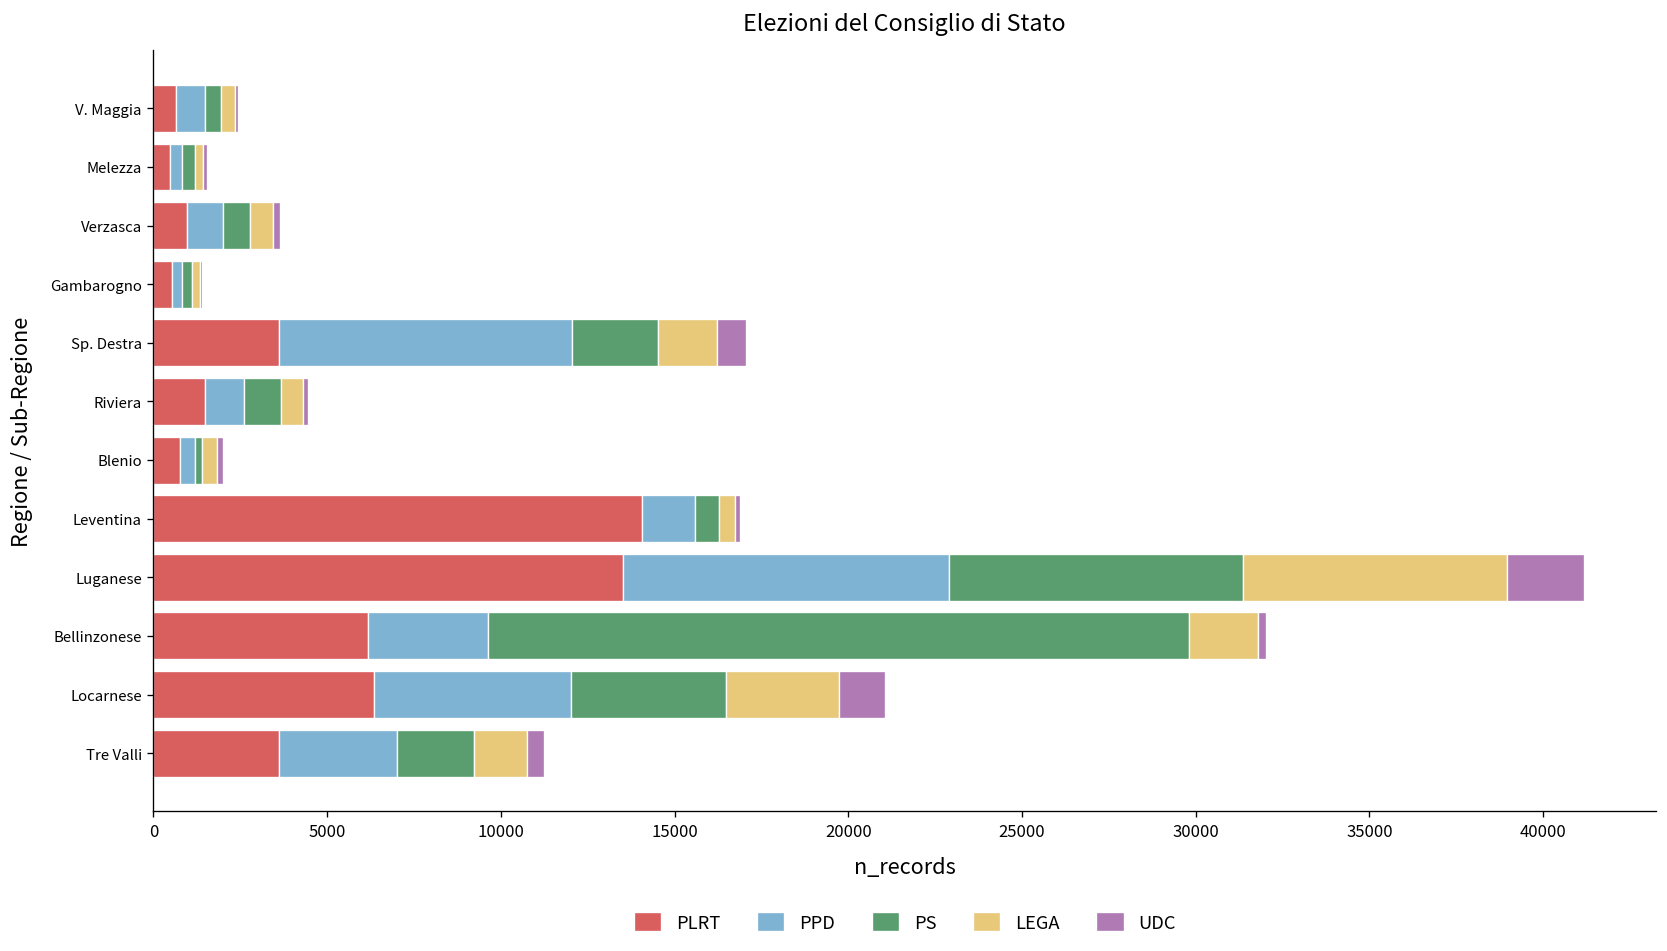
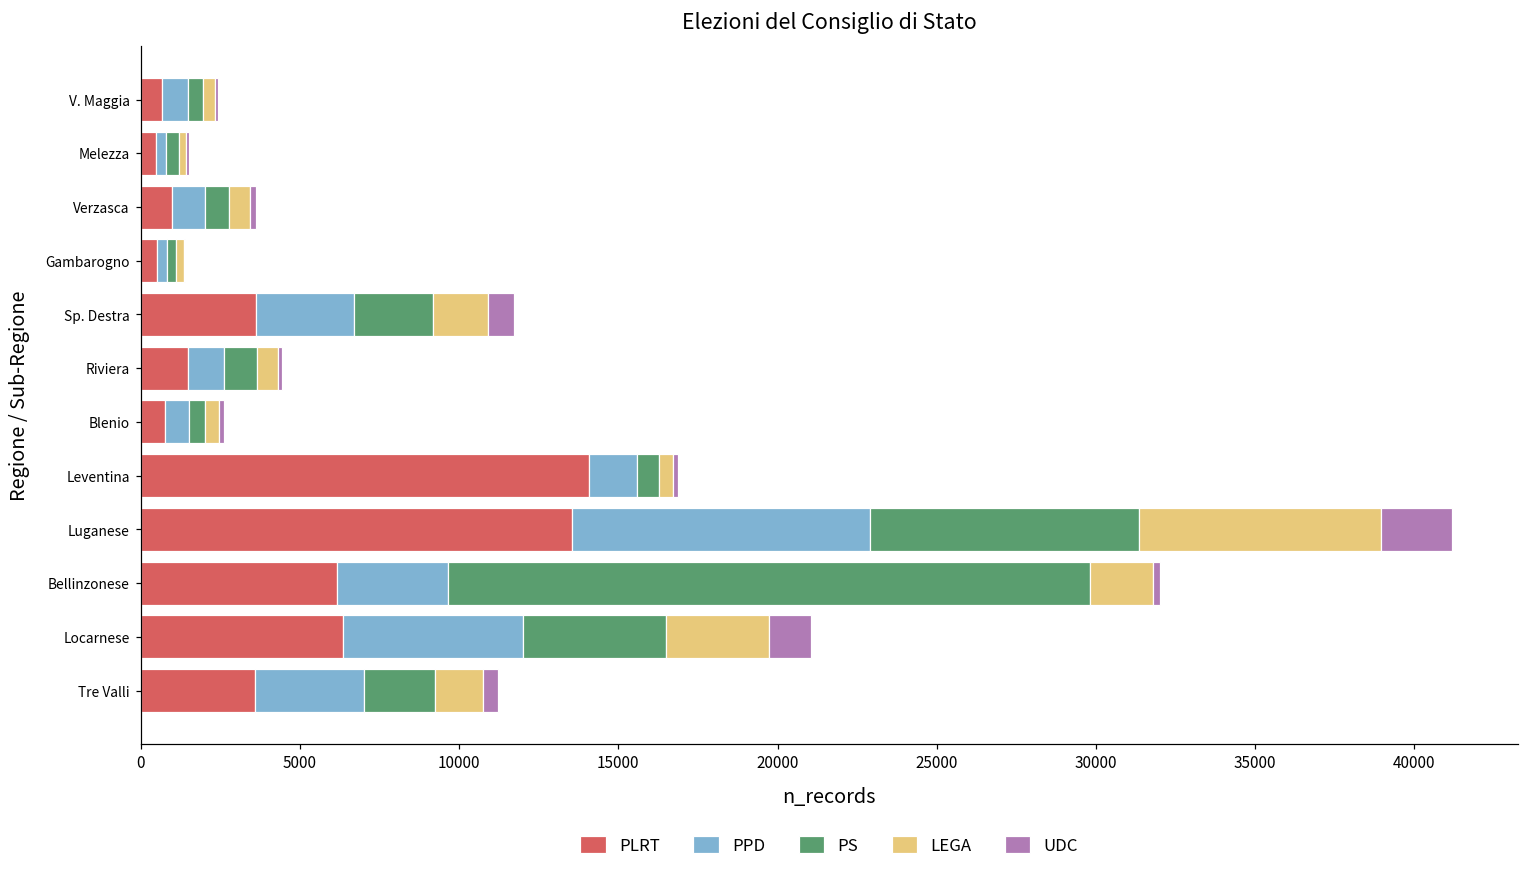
  {
    "PLRT": {
      "V. Maggia": 700,
      "Melezza": 500,
      "Verzasca": 1000,
      "Gambarogno": 500,
      "Sp. Destra": 3600,
      "Riviera": 1500,
      "Blenio": 800,
      "Leventina": 14100,
      "Luganese": 13500,
      "Bellinzonese": 6200,
      "Locarnese": 6400,
      "Tre Valli": 3600
    },
    "PPD": {
      "V. Maggia": 800,
      "Melezza": 300,
      "Verzasca": 1000,
      "Gambarogno": 300,
-     "Sp. Destra": 8400,
+     "Sp. Destra": 3100,
      "Riviera": 1100,
-     "Blenio": 400,
+     "Blenio": 700,
      "Leventina": 1500,
      "Luganese": 9400,
      "Bellinzonese": 3500,
      "Locarnese": 5700,
      "Tre Valli": 3400
    },
    "PS": {
      "V. Maggia": 500,
      "Melezza": 400,
      "Verzasca": 800,
      "Gambarogno": 300,
      "Sp. Destra": 2500,
      "Riviera": 1000,
-     "Blenio": 200,
+     "Blenio": 500,
      "Leventina": 700,
      "Luganese": 8500,
      "Bellinzonese": 20200,
      "Locarnese": 4500,
      "Tre Valli": 2200
    },
    "LEGA": {
      "V. Maggia": 400,
      "Melezza": 200,
      "Verzasca": 700,
      "Gambarogno": 200,
      "Sp. Destra": 1700,
      "Riviera": 600,
      "Blenio": 400,
      "Leventina": 500,
      "Luganese": 7600,
      "Bellinzonese": 2000,
      "Locarnese": 3200,
      "Tre Valli": 1500
    },
    "UDC": {
      "V. Maggia": 100,
      "Melezza": 100,
      "Verzasca": 200,
      "Sp. Destra": 800,
      "Riviera": 100,
      "Blenio": 200,
      "Leventina": 200,
      "Luganese": 2200,
      "Bellinzonese": 200,
      "Locarnese": 1300,
      "Tre Valli": 500
    }
  }
